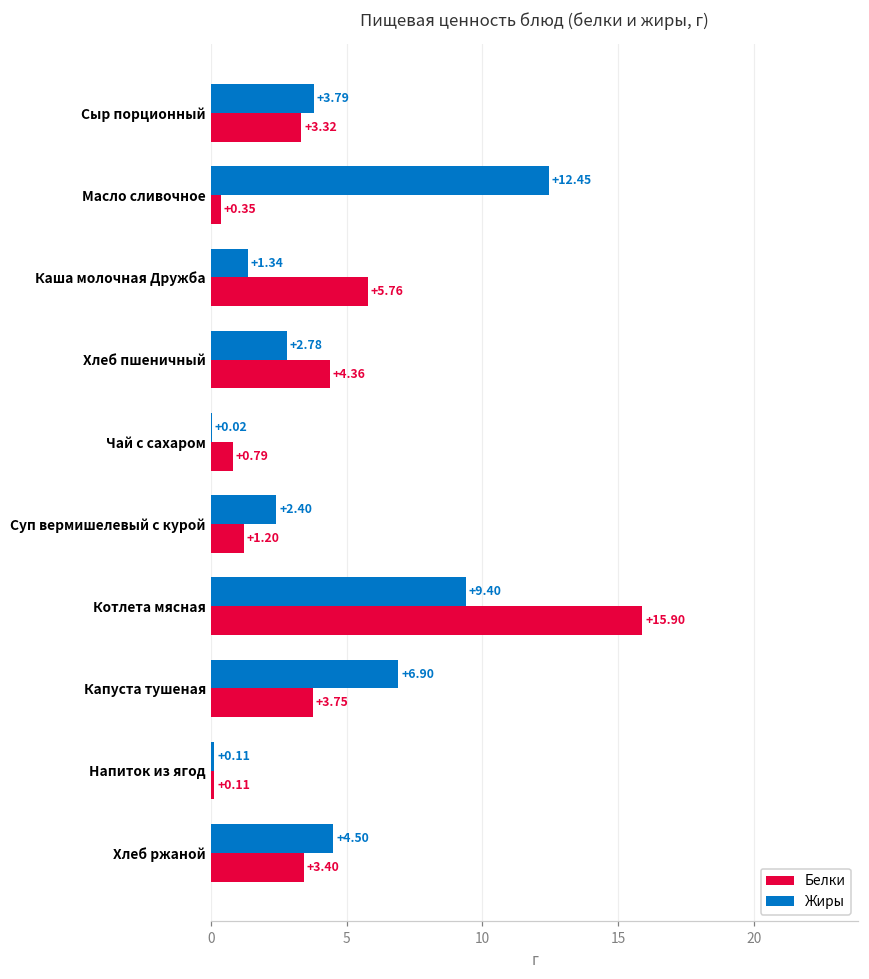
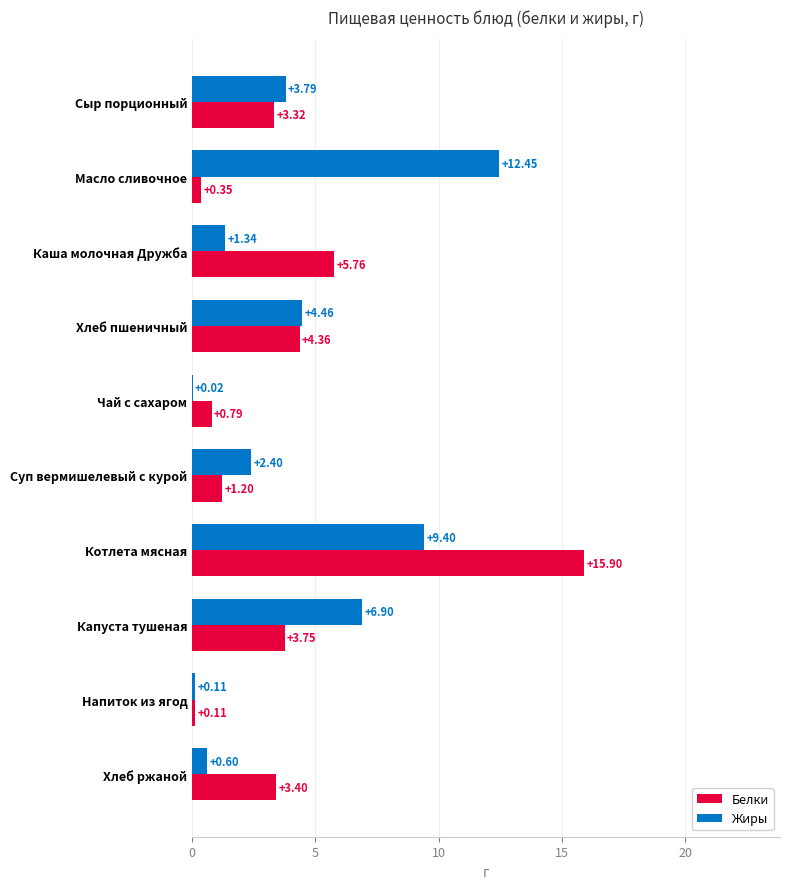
  {
    "Белки": {
      "Сыр порционный": "+3.32",
      "Масло сливочное": "+0.35",
      "Каша молочная Дружба": "+5.76",
      "Хлеб пшеничный": "+4.36",
      "Чай с сахаром": "+0.79",
      "Суп вермишелевый с курой": "+1.20",
      "Котлета мясная": "+15.90",
      "Капуста тушеная": "+3.75",
      "Напиток из ягод": "+0.11",
      "Хлеб ржаной": "+3.40"
    },
    "Жиры": {
      "Сыр порционный": "+3.79",
      "Масло сливочное": "+12.45",
      "Каша молочная Дружба": "+1.34",
-     "Хлеб пшеничный": "+2.78",
+     "Хлеб пшеничный": "+4.46",
      "Чай с сахаром": "+0.02",
      "Суп вермишелевый с курой": "+2.40",
      "Котлета мясная": "+9.40",
      "Капуста тушеная": "+6.90",
      "Напиток из ягод": "+0.11",
-     "Хлеб ржаной": "+4.50"
+     "Хлеб ржаной": "+0.60"
    }
  }
